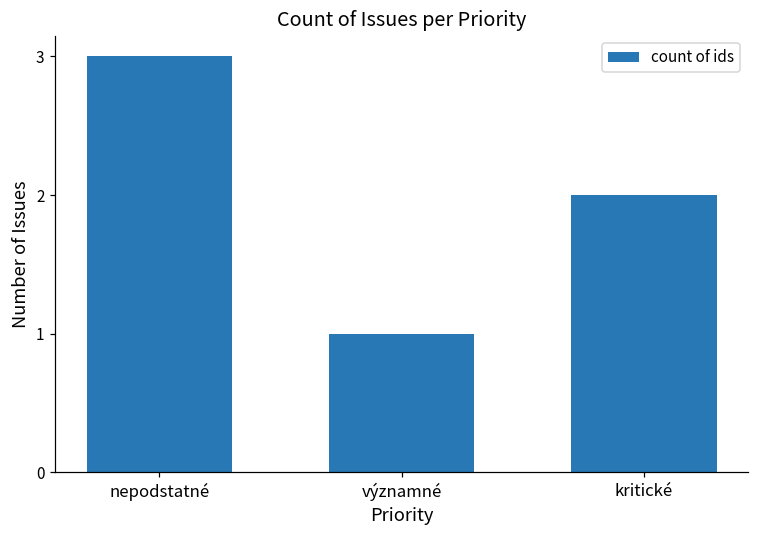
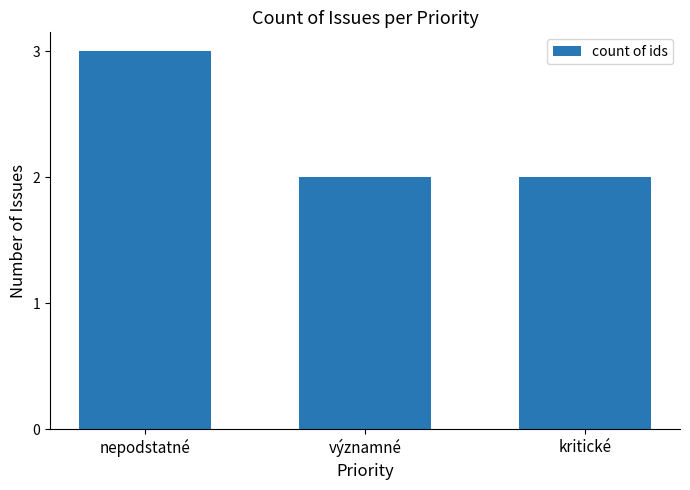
  {
    "nepodstatné": 3,
-   "významné": 1,
+   "významné": 2,
    "kritické": 2
  }
